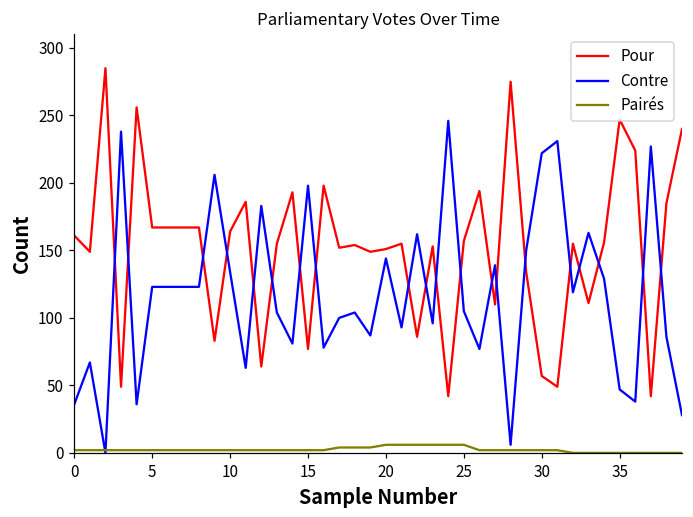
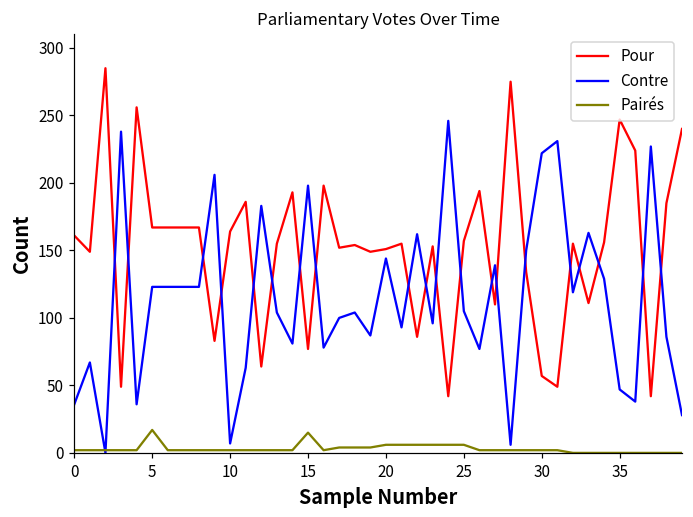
  {
    "Pour": {
      "0": 161,
      "5": 167,
      "10": 164,
      "15": 77,
      "20": 151,
      "25": 157,
      "30": 57,
      "35": 247
    },
    "Contre": {
      "0": 36,
      "5": 123,
-     "10": 134,
+     "10": 7,
      "15": 198,
      "20": 144,
      "25": 105,
      "30": 222,
      "35": 47
    },
    "Pairés": {
      "0": 2,
-     "5": 2,
+     "5": 17,
      "10": 2,
-     "15": 2,
+     "15": 15,
      "20": 6,
      "25": 6,
      "30": 2,
      "35": 0
    }
  }
